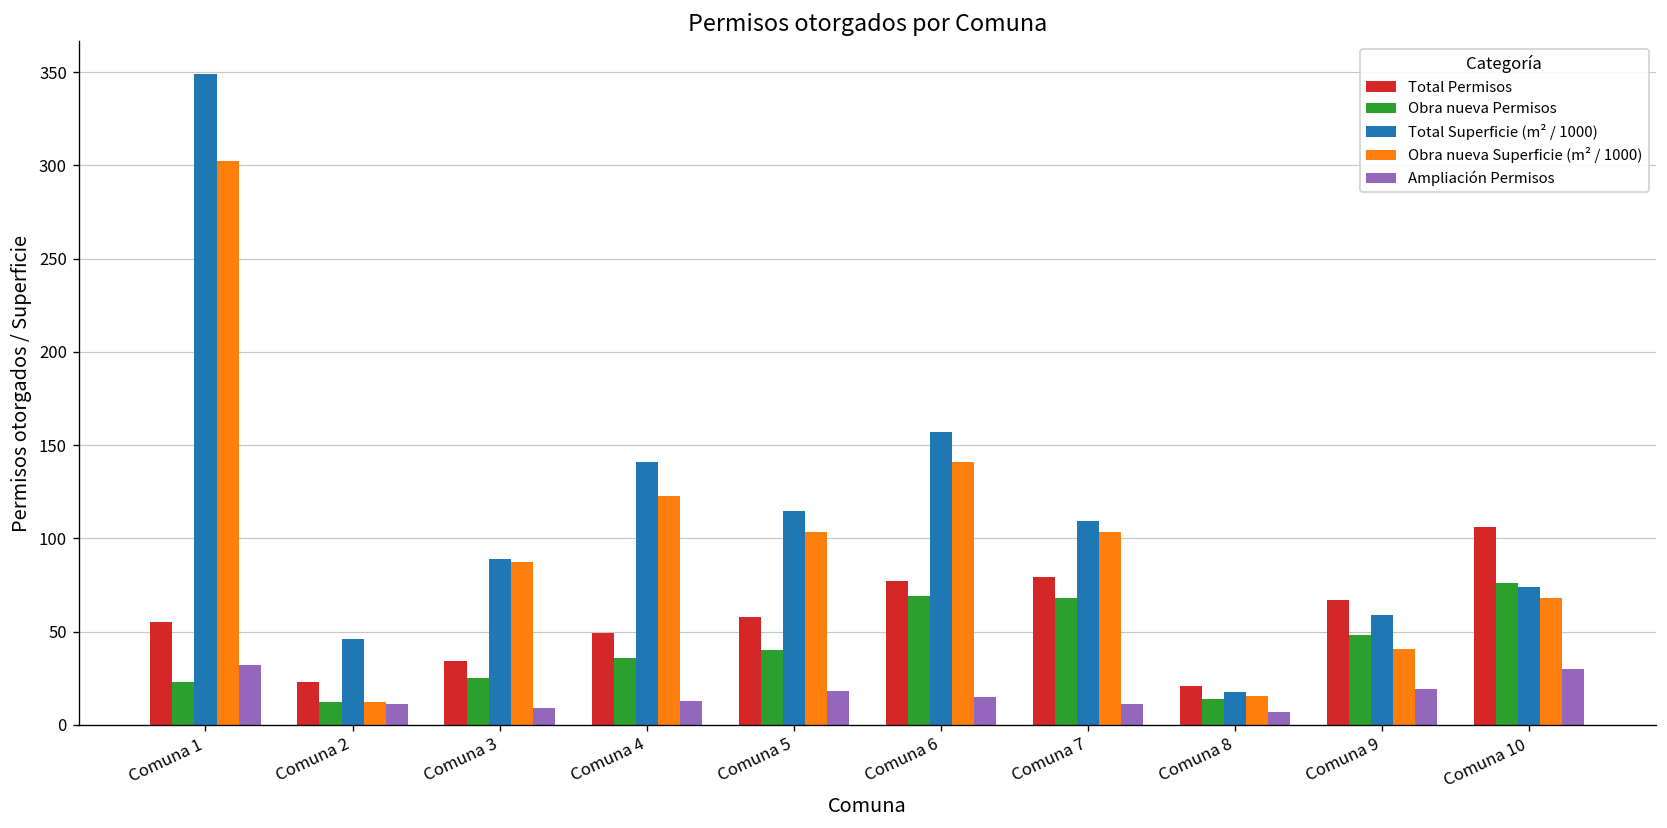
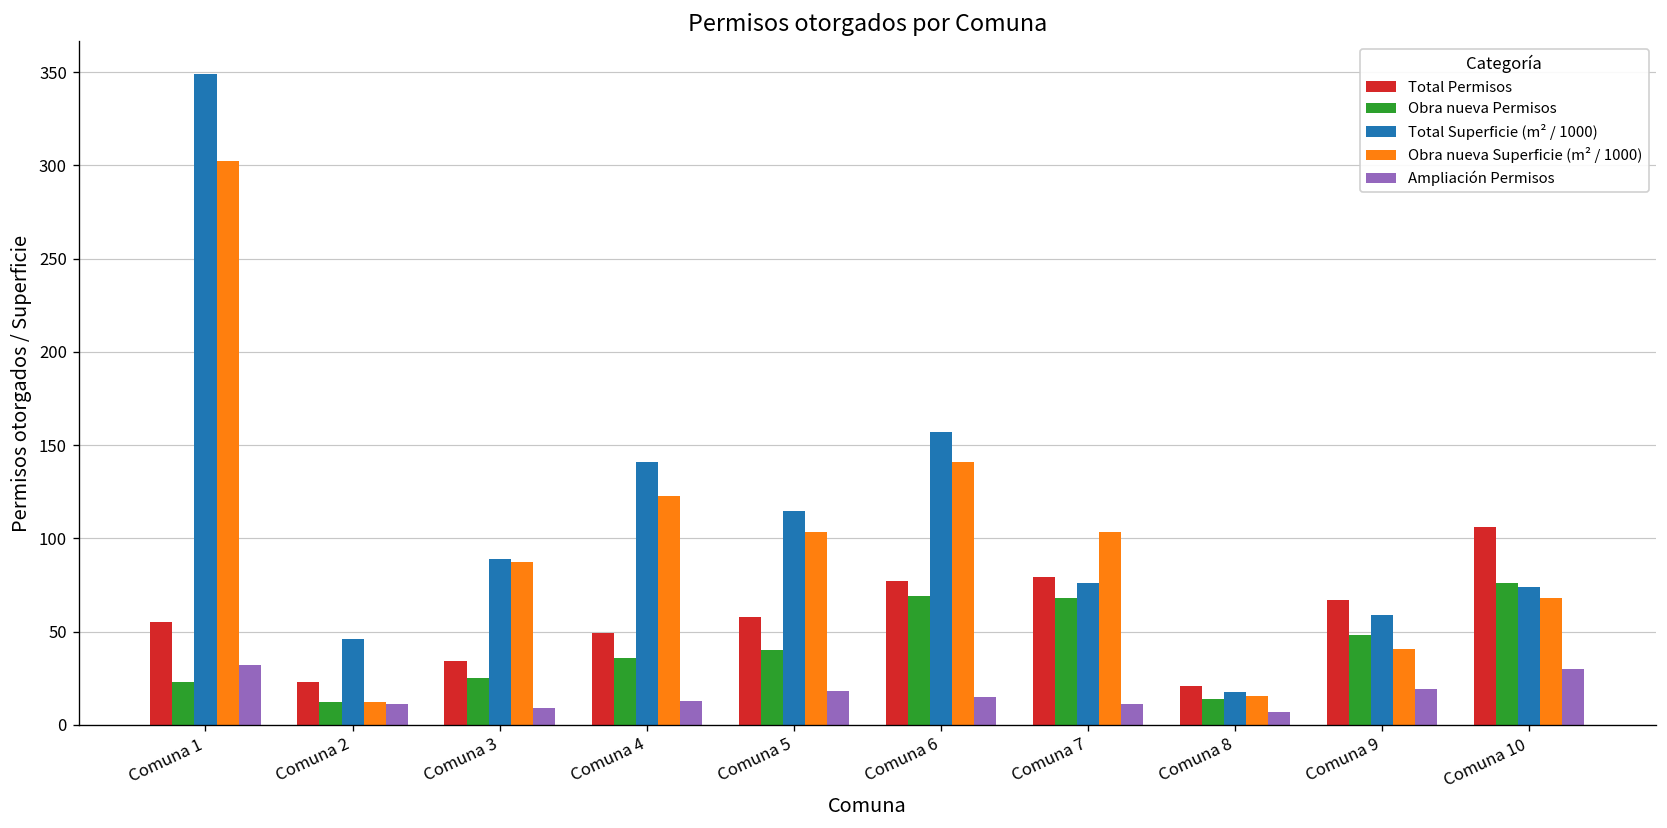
  {
    "Total Permisos": {
      "Comuna 1": 55,
      "Comuna 2": 23,
      "Comuna 3": 34,
      "Comuna 4": 49,
      "Comuna 5": 58,
      "Comuna 6": 77,
      "Comuna 7": 79,
      "Comuna 8": 21,
      "Comuna 9": 67,
      "Comuna 10": 106
    },
    "Obra nueva Permisos": {
      "Comuna 1": 23,
      "Comuna 2": 12,
      "Comuna 3": 25,
      "Comuna 4": 36,
      "Comuna 5": 40,
      "Comuna 6": 69,
      "Comuna 7": 68,
      "Comuna 8": 14,
      "Comuna 9": 48,
      "Comuna 10": 76
    },
    "Total Superficie (m² / 1000)": {
      "Comuna 1": 349,
      "Comuna 2": 46,
      "Comuna 3": 89,
      "Comuna 4": 141,
      "Comuna 5": 114,
      "Comuna 6": 157,
-     "Comuna 7": 109,
+     "Comuna 7": 76,
      "Comuna 8": 18,
      "Comuna 9": 59,
      "Comuna 10": 74
    },
    "Obra nueva Superficie (m² / 1000)": {
      "Comuna 1": 302,
      "Comuna 2": 12,
      "Comuna 3": 87,
      "Comuna 4": 123,
      "Comuna 5": 103,
      "Comuna 6": 141,
      "Comuna 7": 103,
      "Comuna 8": 15,
      "Comuna 9": 41,
      "Comuna 10": 68
    },
    "Ampliación Permisos": {
      "Comuna 1": 32,
      "Comuna 2": 11,
      "Comuna 3": 9,
      "Comuna 4": 13,
      "Comuna 5": 18,
      "Comuna 6": 15,
      "Comuna 7": 11,
      "Comuna 8": 7,
      "Comuna 9": 19,
      "Comuna 10": 30
    }
  }
